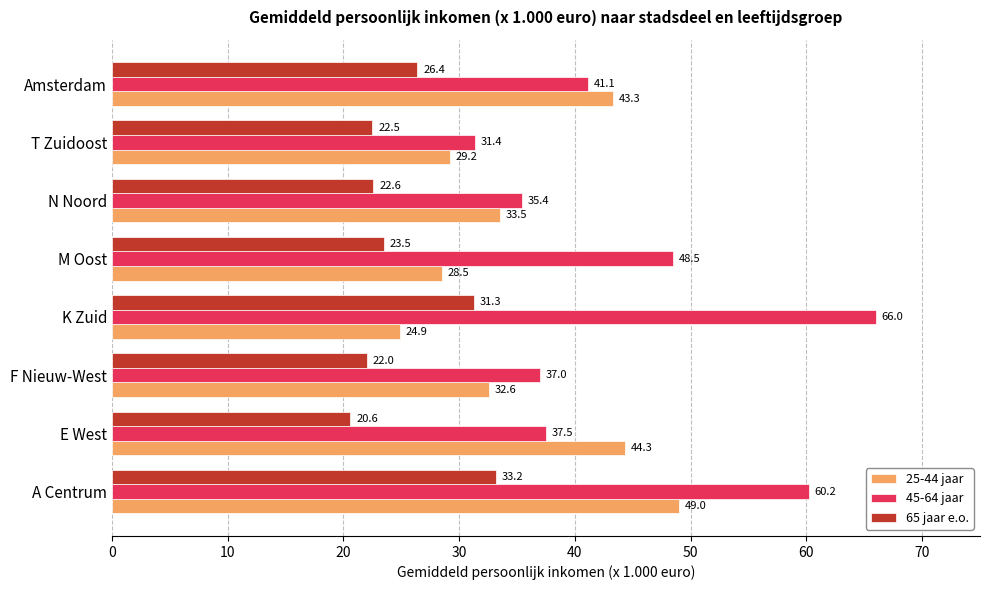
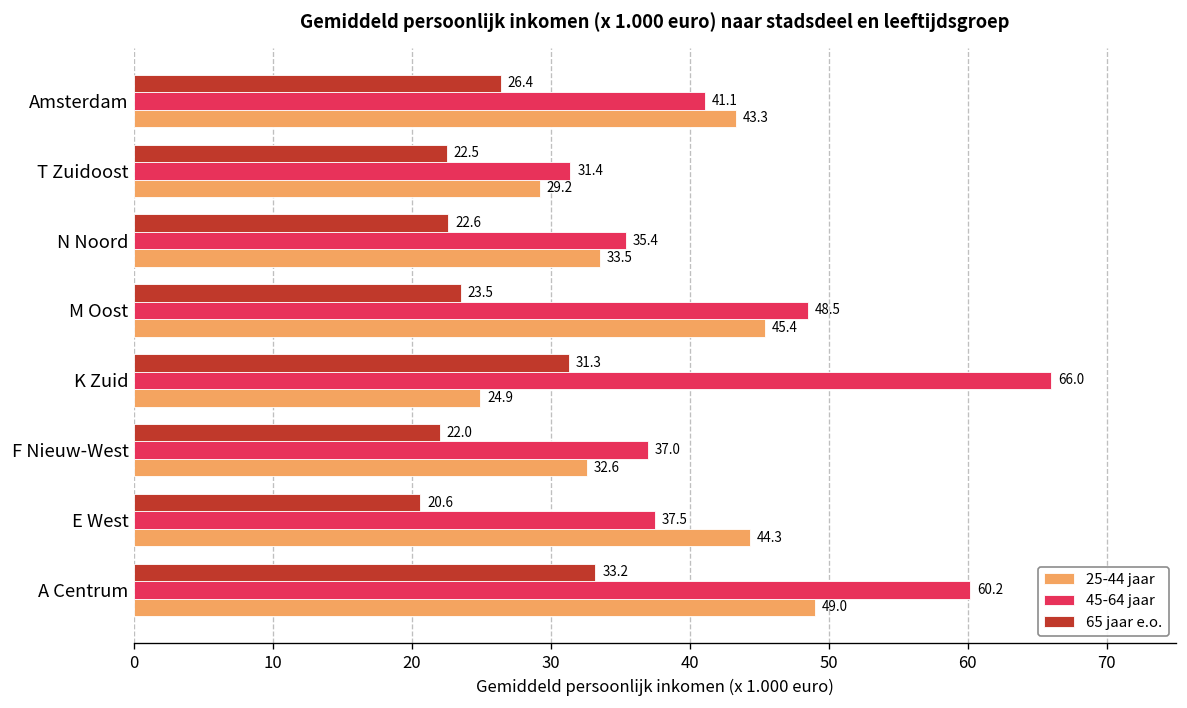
  {
    "25-44 jaar": {
      "Amsterdam": 43.3,
      "T Zuidoost": 29.2,
      "N Noord": 33.5,
-     "M Oost": 28.5,
+     "M Oost": 45.4,
      "K Zuid": 24.9,
      "F Nieuw-West": 32.6,
      "E West": 44.3,
      "A Centrum": 49.0
    },
    "45-64 jaar": {
      "Amsterdam": 41.1,
      "T Zuidoost": 31.4,
      "N Noord": 35.4,
      "M Oost": 48.5,
      "K Zuid": 66.0,
      "F Nieuw-West": 37.0,
      "E West": 37.5,
      "A Centrum": 60.2
    },
    "65 jaar e.o.": {
      "Amsterdam": 26.4,
      "T Zuidoost": 22.5,
      "N Noord": 22.6,
      "M Oost": 23.5,
      "K Zuid": 31.3,
      "F Nieuw-West": 22.0,
      "E West": 20.6,
      "A Centrum": 33.2
    }
  }
